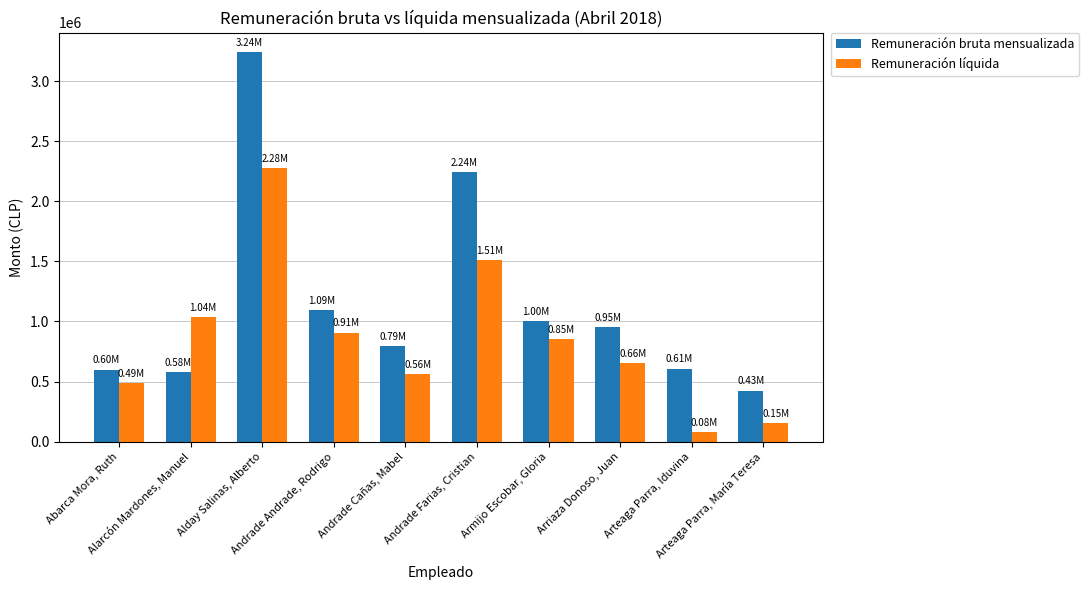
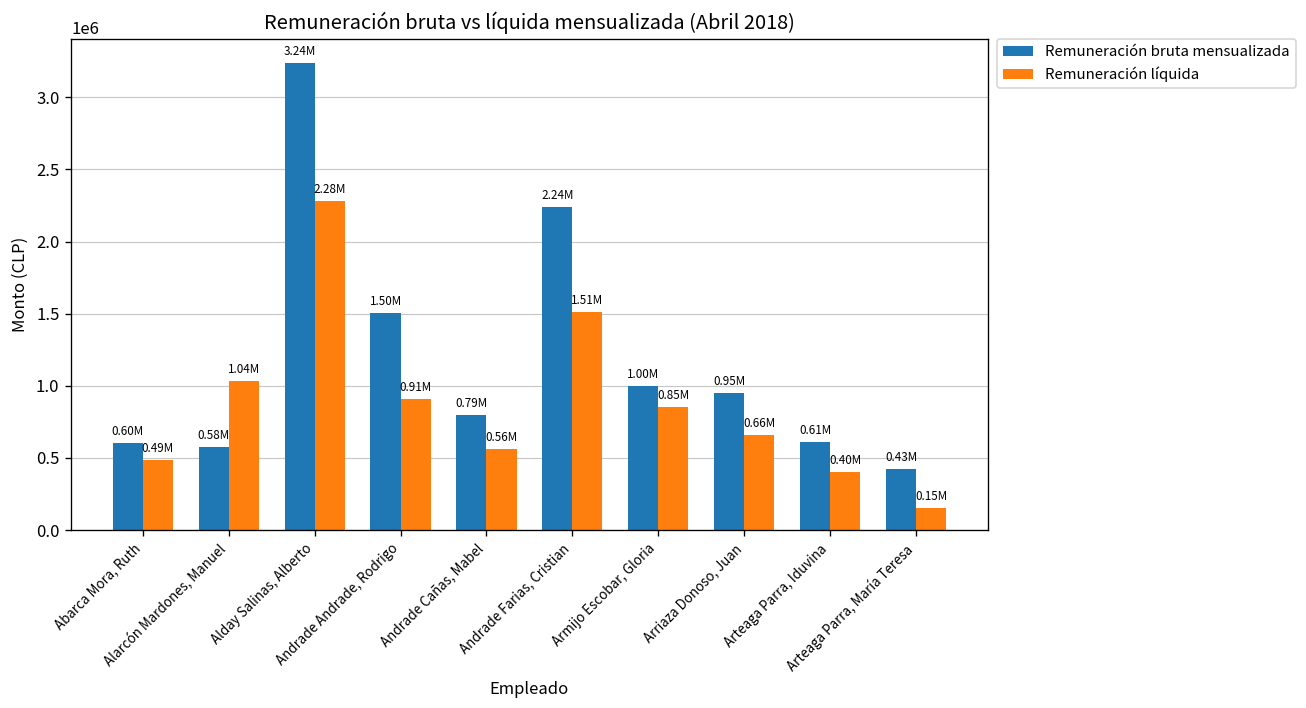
  {
    "Remuneración bruta mensualizada": {
      "Abarca Mora, Ruth": "0.60M",
      "Alarcón Mardones, Manuel": "0.58M",
      "Alday Salinas, Alberto": "3.24M",
-     "Andrade Andrade, Rodrigo": "1.09M",
+     "Andrade Andrade, Rodrigo": "1.50M",
      "Andrade Cañas, Mabel": "0.79M",
      "Andrade Farias, Cristian": "2.24M",
      "Armijo Escobar, Gloria": "1.00M",
      "Arriaza Donoso, Juan": "0.95M",
      "Arteaga Parra, Iduvina": "0.61M",
      "Arteaga Parra, María Teresa": "0.43M"
    },
    "Remuneración líquida": {
      "Abarca Mora, Ruth": "0.49M",
      "Alarcón Mardones, Manuel": "1.04M",
      "Alday Salinas, Alberto": "2.28M",
      "Andrade Andrade, Rodrigo": "0.91M",
      "Andrade Cañas, Mabel": "0.56M",
      "Andrade Farias, Cristian": "1.51M",
      "Armijo Escobar, Gloria": "0.85M",
      "Arriaza Donoso, Juan": "0.66M",
-     "Arteaga Parra, Iduvina": "0.08M",
+     "Arteaga Parra, Iduvina": "0.40M",
      "Arteaga Parra, María Teresa": "0.15M"
    }
  }
